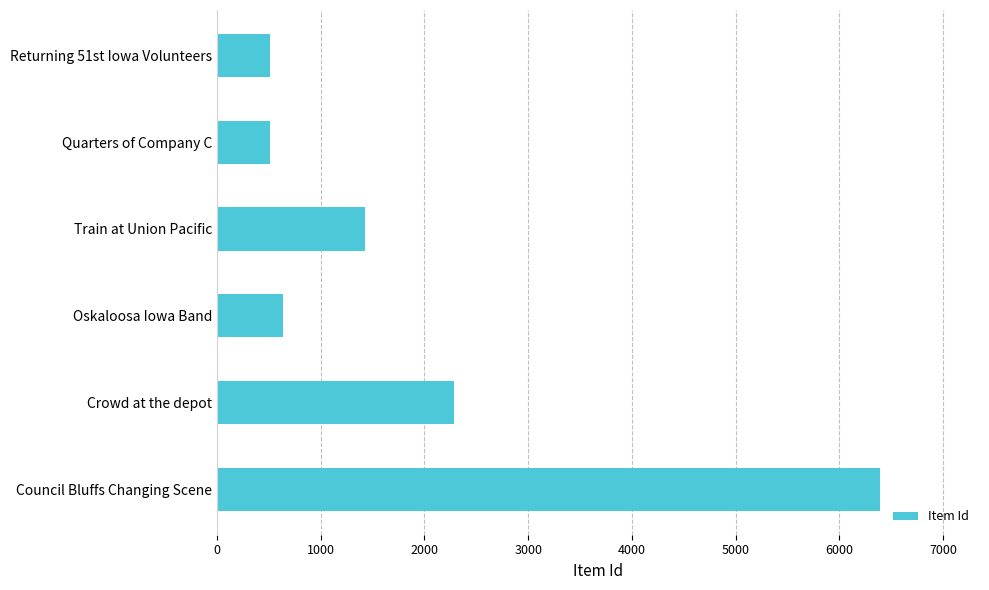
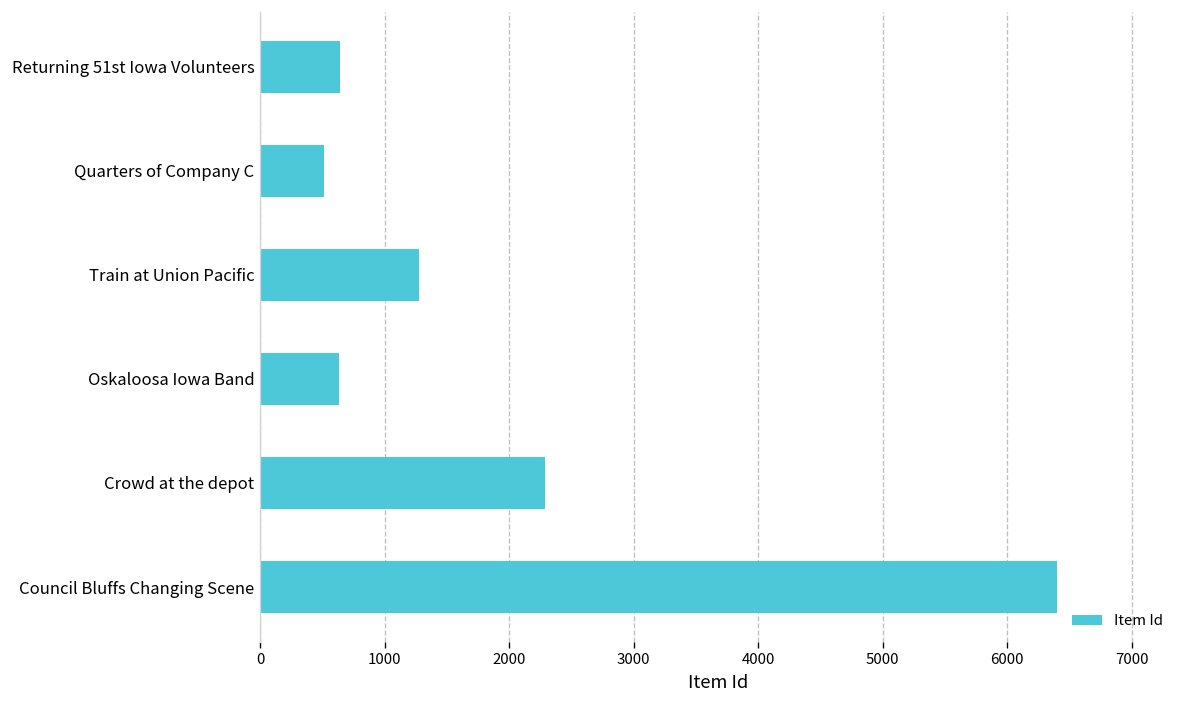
  {
-   "Returning 51st Iowa Volunteers": 510,
+   "Returning 51st Iowa Volunteers": 640,
    "Quarters of Company C": 520,
-   "Train at Union Pacific": 1420,
+   "Train at Union Pacific": 1270,
    "Oskaloosa Iowa Band": 630,
    "Crowd at the depot": 2290,
    "Council Bluffs Changing Scene": 6400
  }
